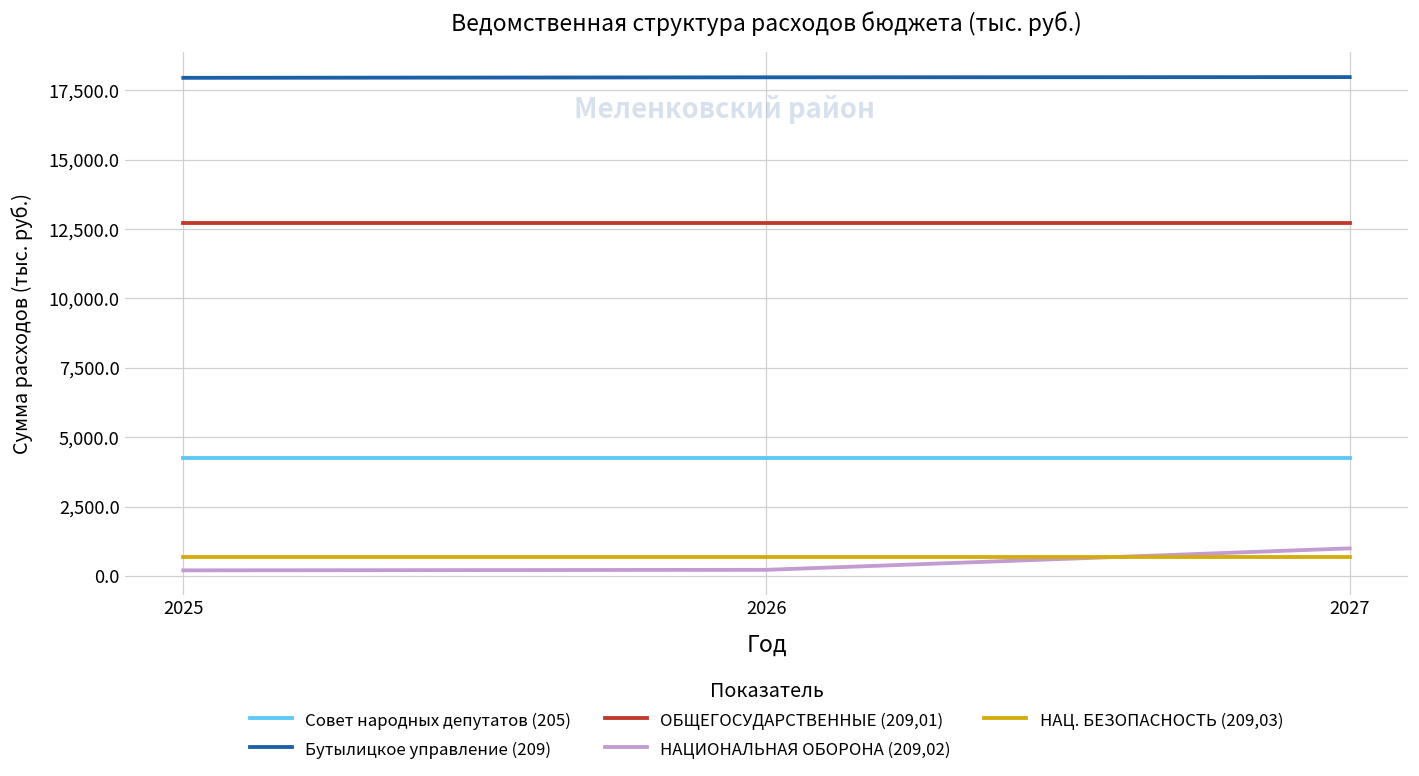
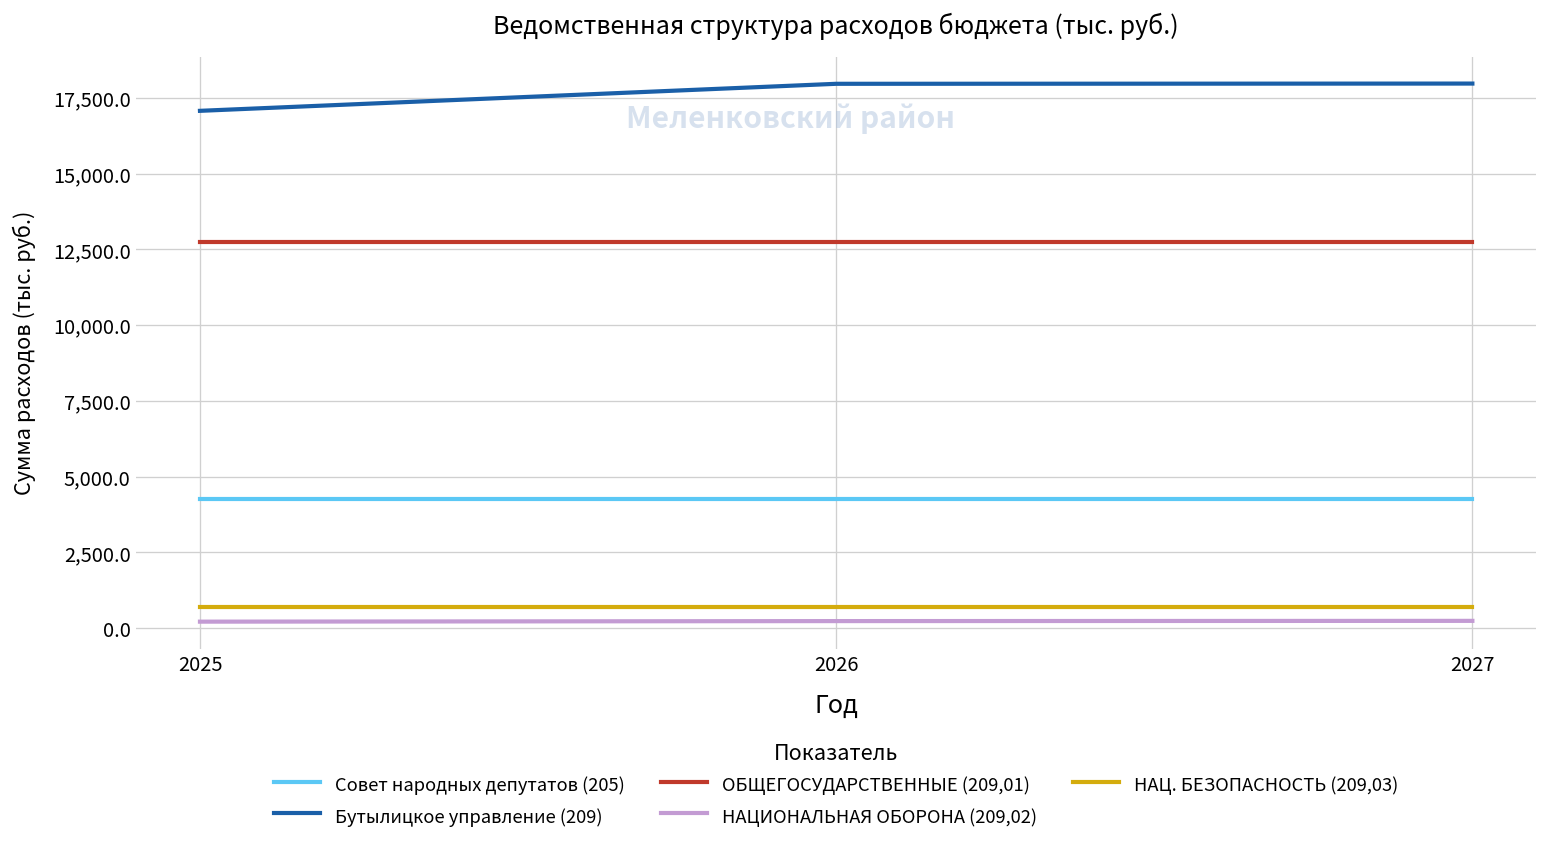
  {
    "Совет народных депутатов (205)": {
      "2025": "4,300",
      "2026": "4,300",
      "2027": "4,300"
    },
    "Бутылицкое управление (209)": {
-     "2025": "17,900",
+     "2025": "17,100",
      "2026": "18,000",
      "2027": "18,000"
    },
    "ОБЩЕГОСУДАРСТВЕННЫЕ (209,01)": {
      "2025": "12,700",
      "2026": "12,700",
      "2027": "12,700"
    },
    "НАЦИОНАЛЬНАЯ ОБОРОНА (209,02)": {
      "2025": "200",
      "2026": "200",
-     "2027": "1,000"
+     "2027": "200"
    },
    "НАЦ. БЕЗОПАСНОСТЬ (209,03)": {
      "2025": "700",
      "2026": "700",
      "2027": "700"
    }
  }
